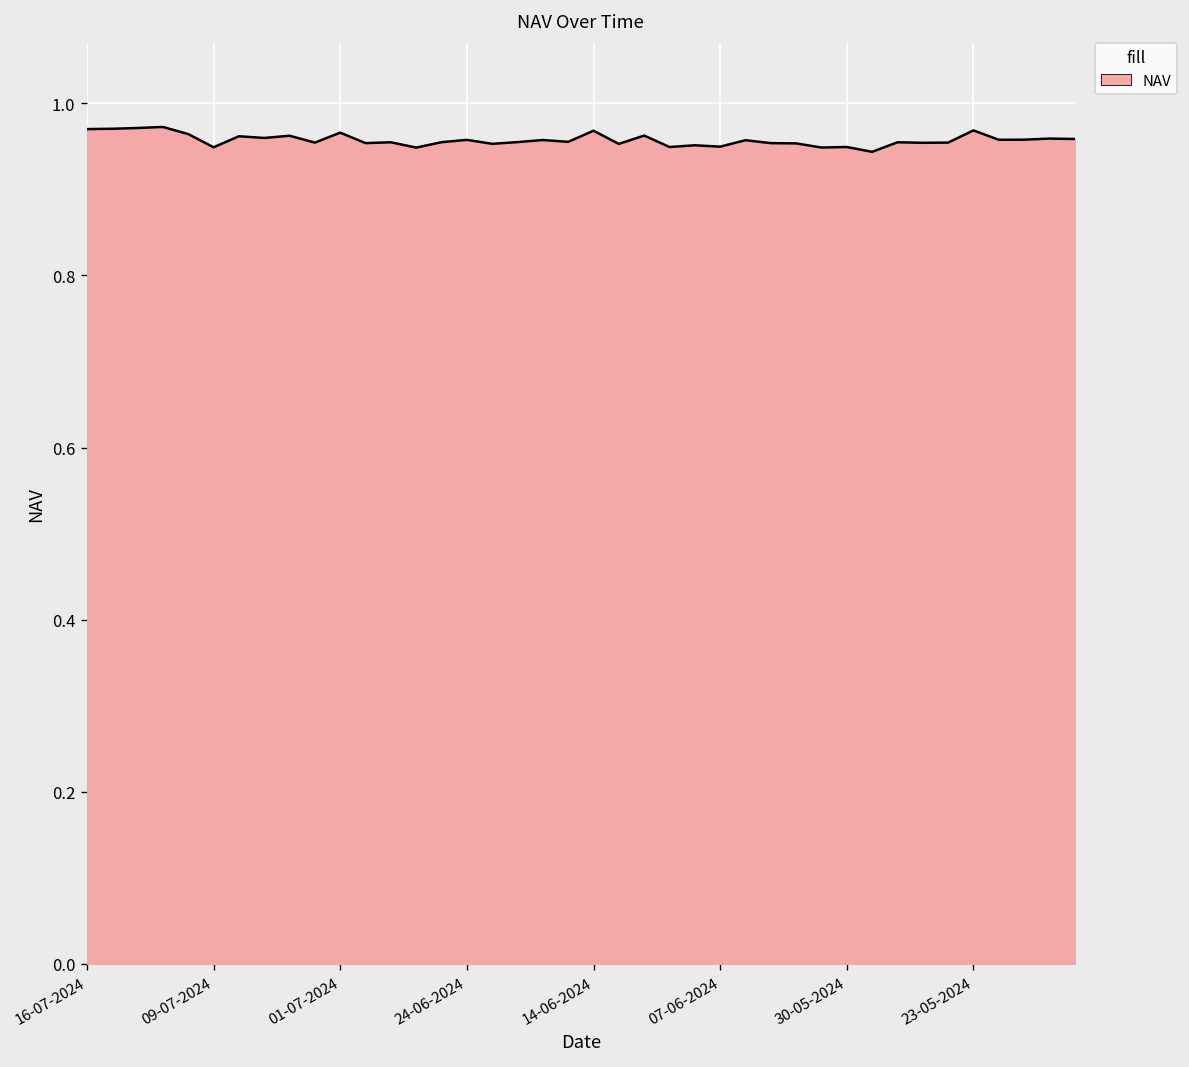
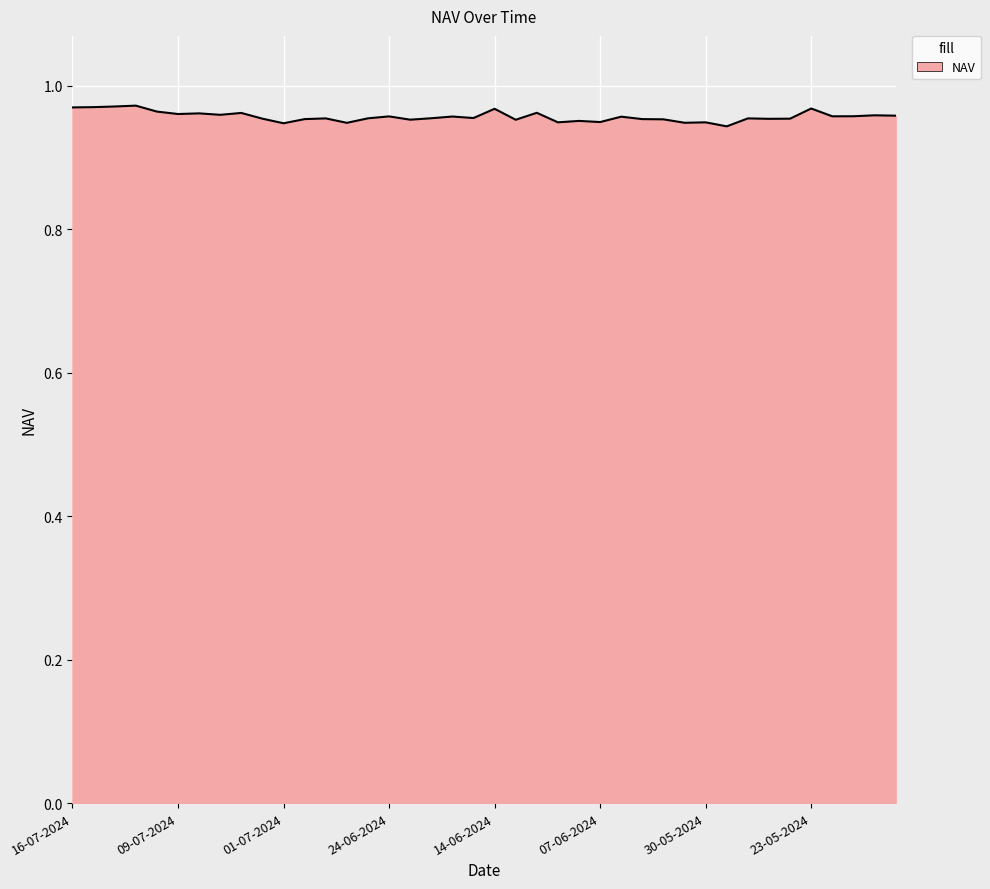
  {
    "16-07-2024": 0.97,
-   "09-07-2024": 0.95,
-   "01-07-2024": 0.97,
+   "09-07-2024": 0.96,
+   "01-07-2024": 0.95,
    "24-06-2024": 0.96,
    "14-06-2024": 0.97,
    "07-06-2024": 0.95,
    "30-05-2024": 0.95,
    "23-05-2024": 0.97
  }
